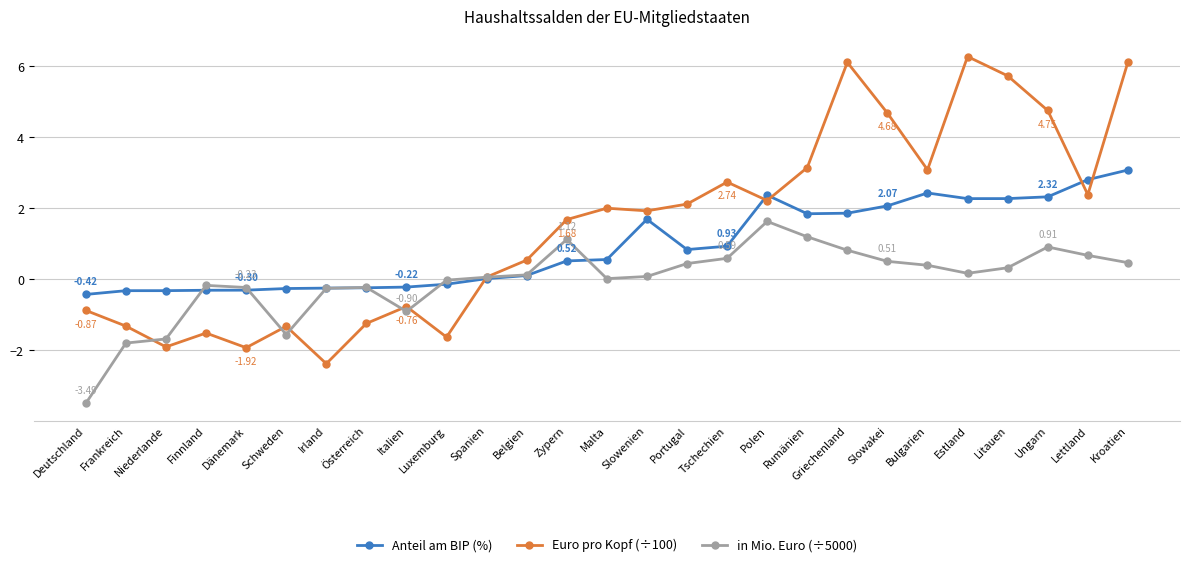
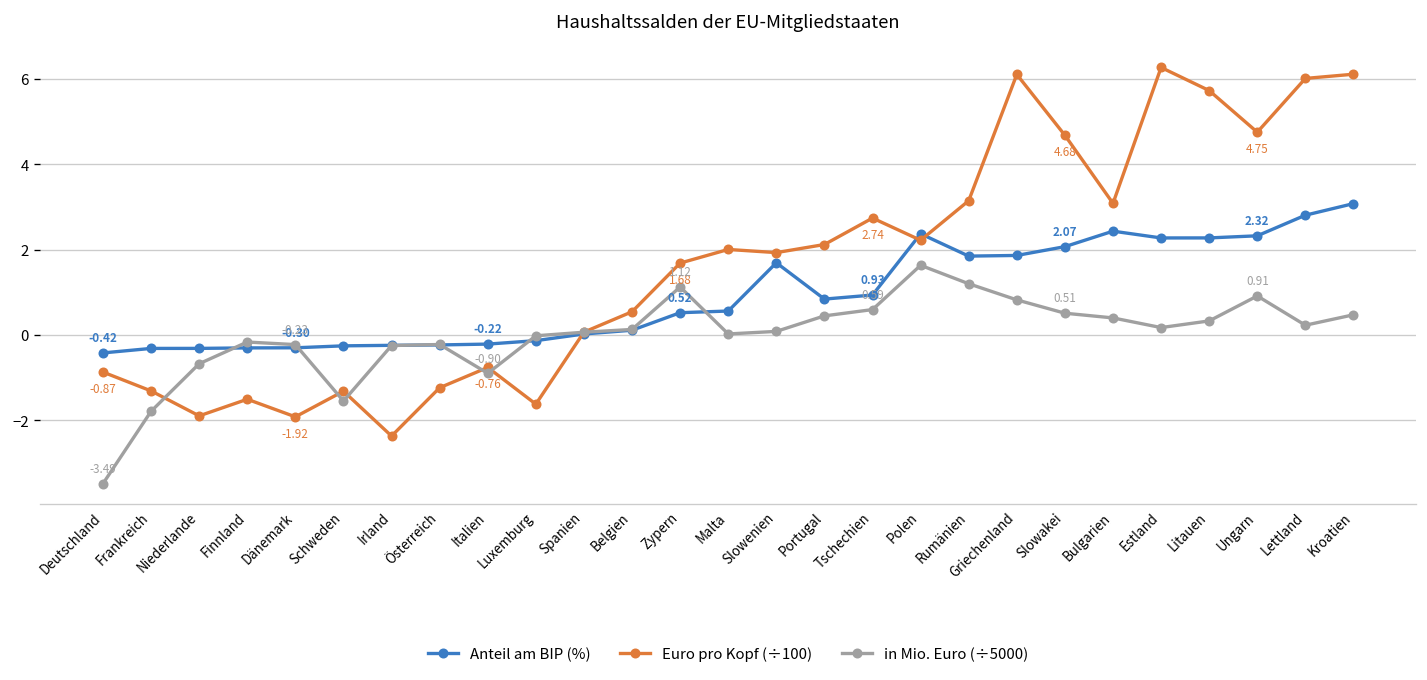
  {
    "Anteil am BIP (%)": {
      "Deutschland": -0.42,
      "Italien": -0.22,
      "Zypern": 0.52,
      "Tschechien": 0.93,
      "Slowakei": 2.07,
      "Ungarn": 2.32
    },
    "Euro pro Kopf (÷100)": {
      "Frankreich": -1.3,
      "Niederlande": -1.9,
      "Finnland": -1.5,
      "Schweden": -1.3,
      "Irland": -2.4,
      "Österreich": -1.2,
      "Luxemburg": -1.6,
      "Belgien": 0.5,
      "Malta": 2.0,
      "Slowenien": 1.9,
      "Portugal": 2.1,
      "Polen": 2.2,
      "Rumänien": 3.1,
      "Griechenland": 6.1,
      "Bulgarien": 3.1,
      "Estland": 6.3,
      "Litauen": 5.7,
-     "Lettland": 2.4,
+     "Lettland": 6.0,
      "Kroatien": 6.1
    },
    "in Mio. Euro (÷5000)": {
      "Frankreich": -1.8,
-     "Niederlande": -1.7,
+     "Niederlande": -0.7,
      "Finnland": -0.2,
      "Schweden": -1.6,
      "Luxemburg": 0.0,
      "Malta": 0.0,
      "Slowenien": 0.1,
      "Portugal": 0.4,
      "Polen": 1.6,
      "Rumänien": 1.2,
      "Griechenland": 0.8,
      "Bulgarien": 0.4,
      "Estland": 0.2,
      "Litauen": 0.3,
-     "Lettland": 0.7,
+     "Lettland": 0.2,
      "Kroatien": 0.5
    }
  }
